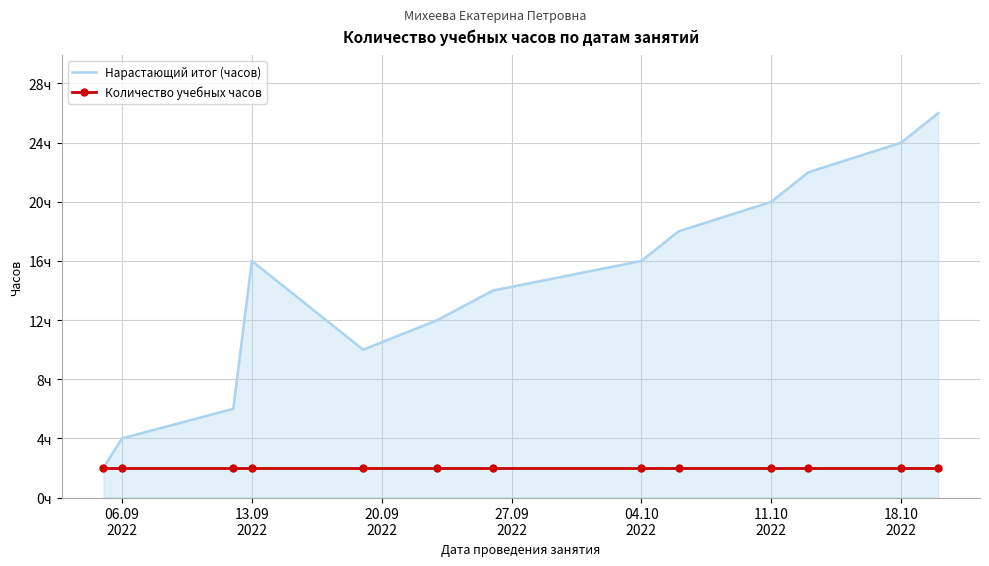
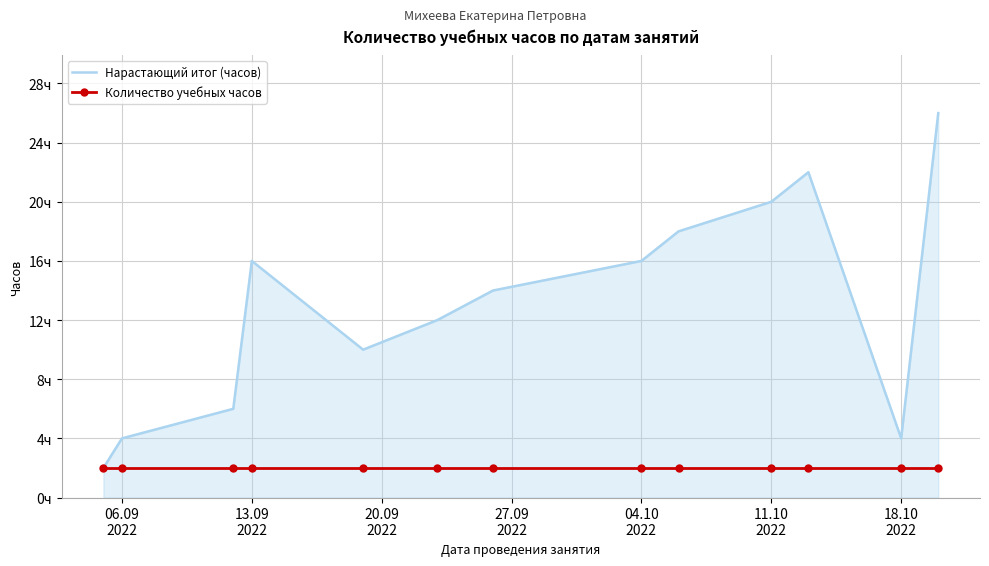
  {
    "Нарастающий итог (часов)": {
      "06.09 2022": "4ч",
      "13.09 2022": "16ч",
      "04.10 2022": "16ч",
      "11.10 2022": "20ч",
-     "18.10 2022": "24ч"
+     "18.10 2022": "4ч"
    },
    "Количество учебных часов": {
      "06.09 2022": "2ч",
      "13.09 2022": "2ч",
      "04.10 2022": "2ч",
      "11.10 2022": "2ч",
      "18.10 2022": "2ч"
    }
  }
